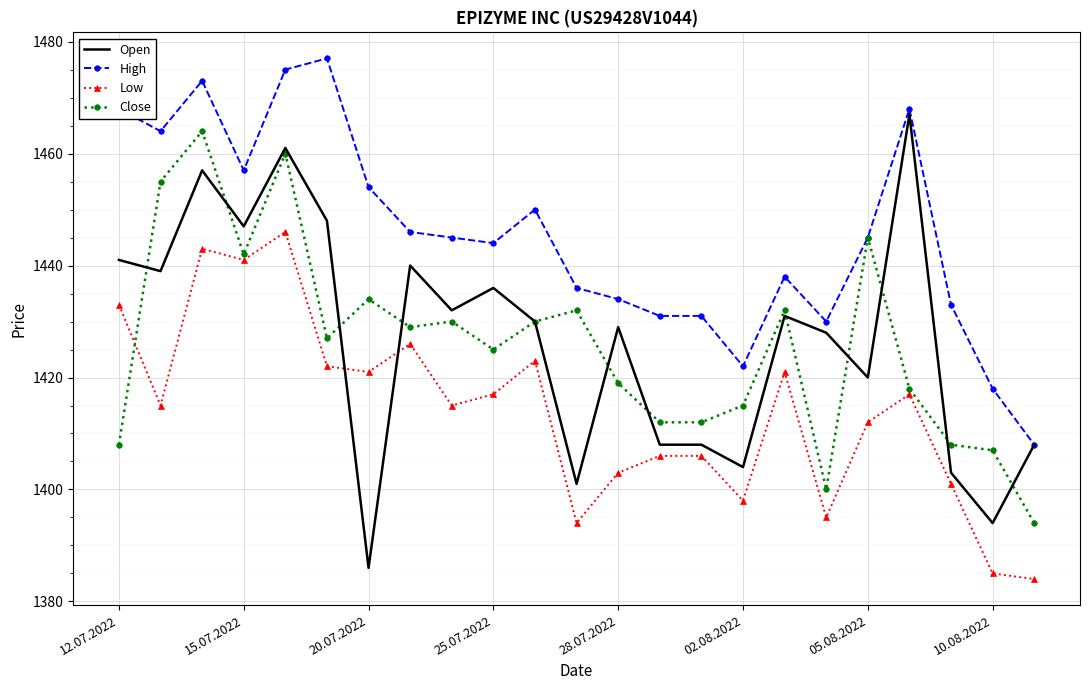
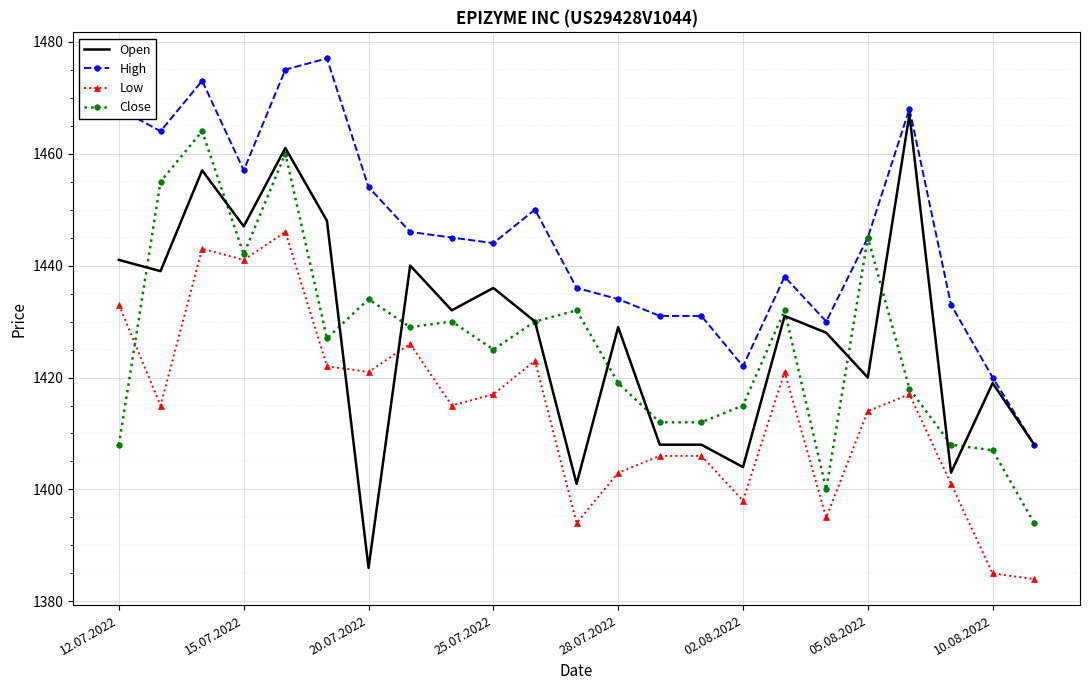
  {
    "Open": {
      "12.07.2022": 1441,
      "15.07.2022": 1447,
      "20.07.2022": 1386,
      "25.07.2022": 1436,
      "28.07.2022": 1429,
      "02.08.2022": 1404,
      "05.08.2022": 1420,
-     "10.08.2022": 1394
+     "10.08.2022": 1419
    },
    "High": {
      "15.07.2022": 1457,
      "20.07.2022": 1454,
      "25.07.2022": 1444,
      "28.07.2022": 1434,
      "02.08.2022": 1422,
-     "10.08.2022": 1418
+     "10.08.2022": 1420
    },
    "Low": {
      "12.07.2022": 1433,
      "15.07.2022": 1441,
      "20.07.2022": 1421,
      "25.07.2022": 1417,
      "28.07.2022": 1403,
      "02.08.2022": 1398,
-     "05.08.2022": 1412,
+     "05.08.2022": 1414,
      "10.08.2022": 1385
    },
    "Close": {
      "12.07.2022": 1408,
      "15.07.2022": 1442,
      "20.07.2022": 1434,
      "25.07.2022": 1425,
      "28.07.2022": 1419,
      "02.08.2022": 1415,
      "10.08.2022": 1407
    }
  }
